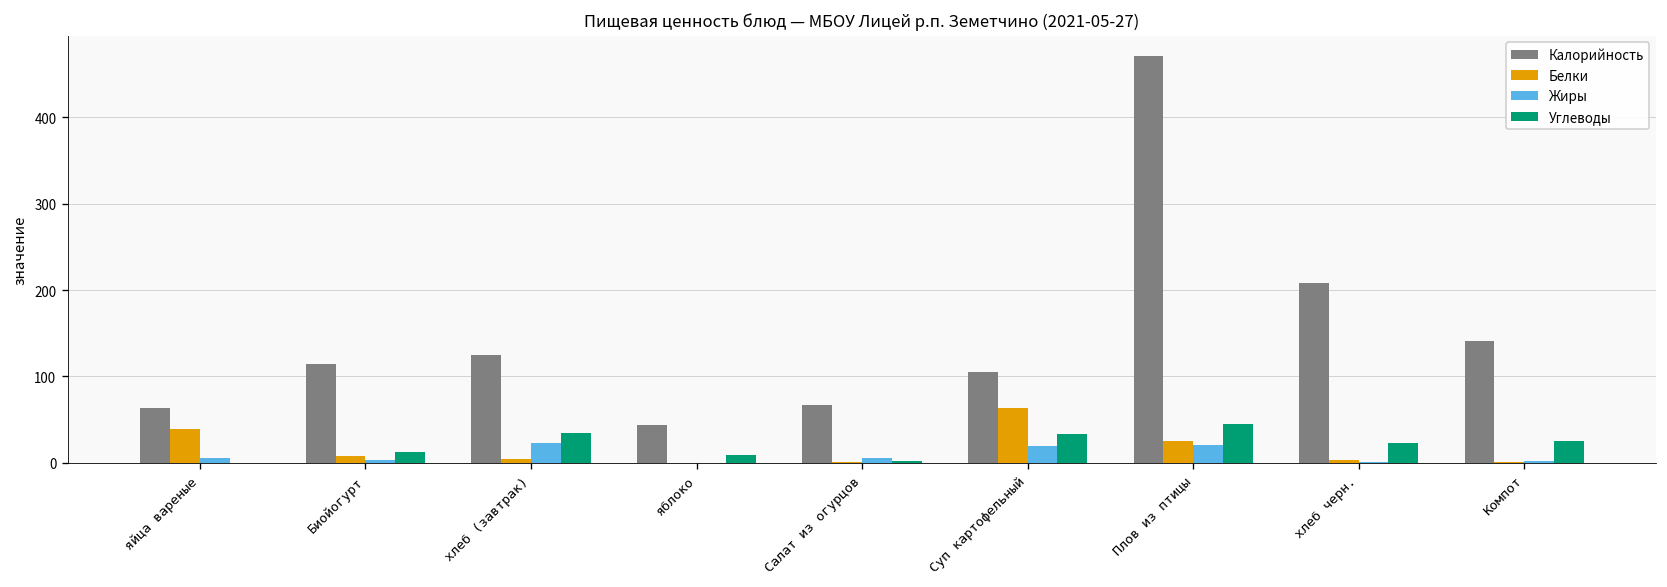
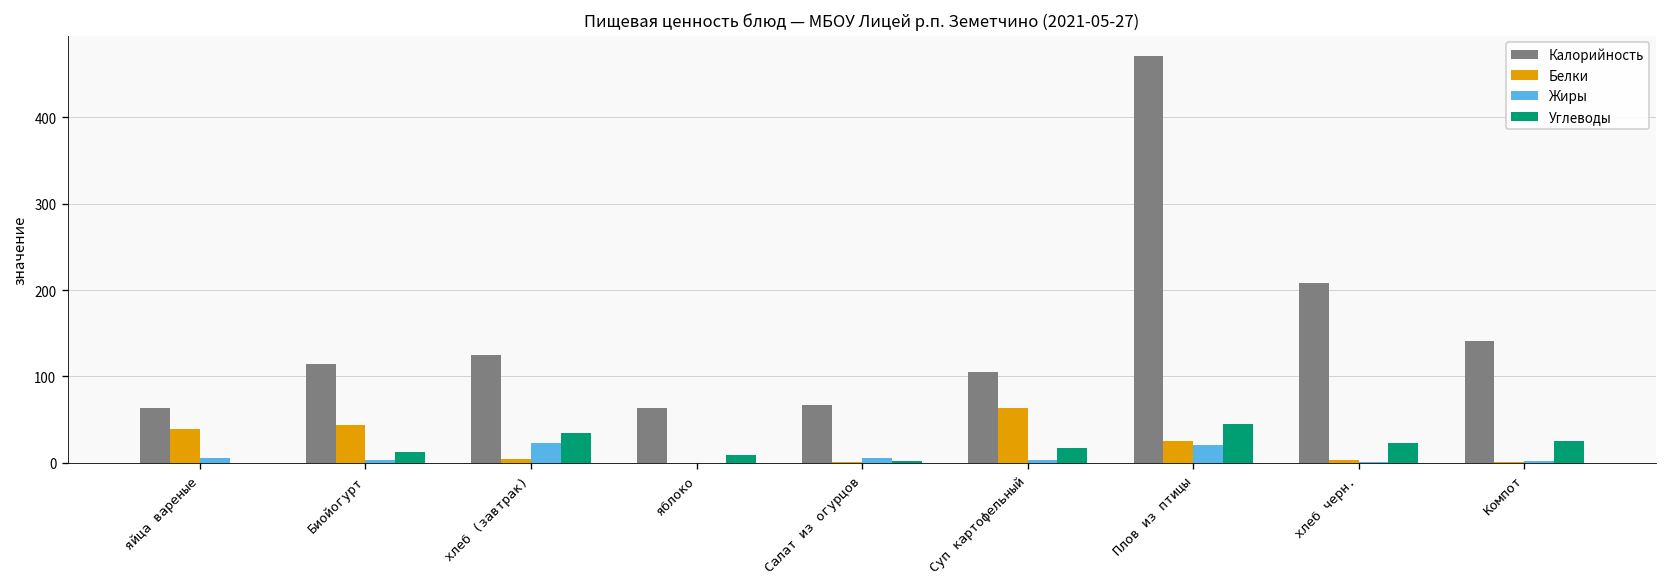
  {
    "Калорийность": {
      "яйца вареные": 60,
      "Биойогурт": 110,
      "хлеб (завтрак)": 130,
-     "яблоко": 40,
+     "яблоко": 60,
      "Салат из огурцов": 70,
      "Суп картофельный": 110,
      "Плов из птицы": 470,
      "хлеб черн.": 210,
      "Компот": 140
    },
    "Белки": {
      "яйца вареные": 40,
-     "Биойогурт": 10,
+     "Биойогурт": 40,
      "хлеб (завтрак)": 0,
      "яблоко": 0,
      "Суп картофельный": 60,
      "Плов из птицы": 30,
      "хлеб черн.": 0
    },
    "Жиры": {
      "яйца вареные": 10,
      "хлеб (завтрак)": 20,
      "яблоко": 0,
      "Салат из огурцов": 10,
-     "Суп картофельный": 20,
+     "Суп картофельный": 0,
      "Плов из птицы": 20
    },
    "Углеводы": {
      "Биойогурт": 10,
      "хлеб (завтрак)": 30,
      "яблоко": 10,
-     "Суп картофельный": 30,
+     "Суп картофельный": 20,
      "Плов из птицы": 50,
      "хлеб черн.": 20,
      "Компот": 30
    }
  }
